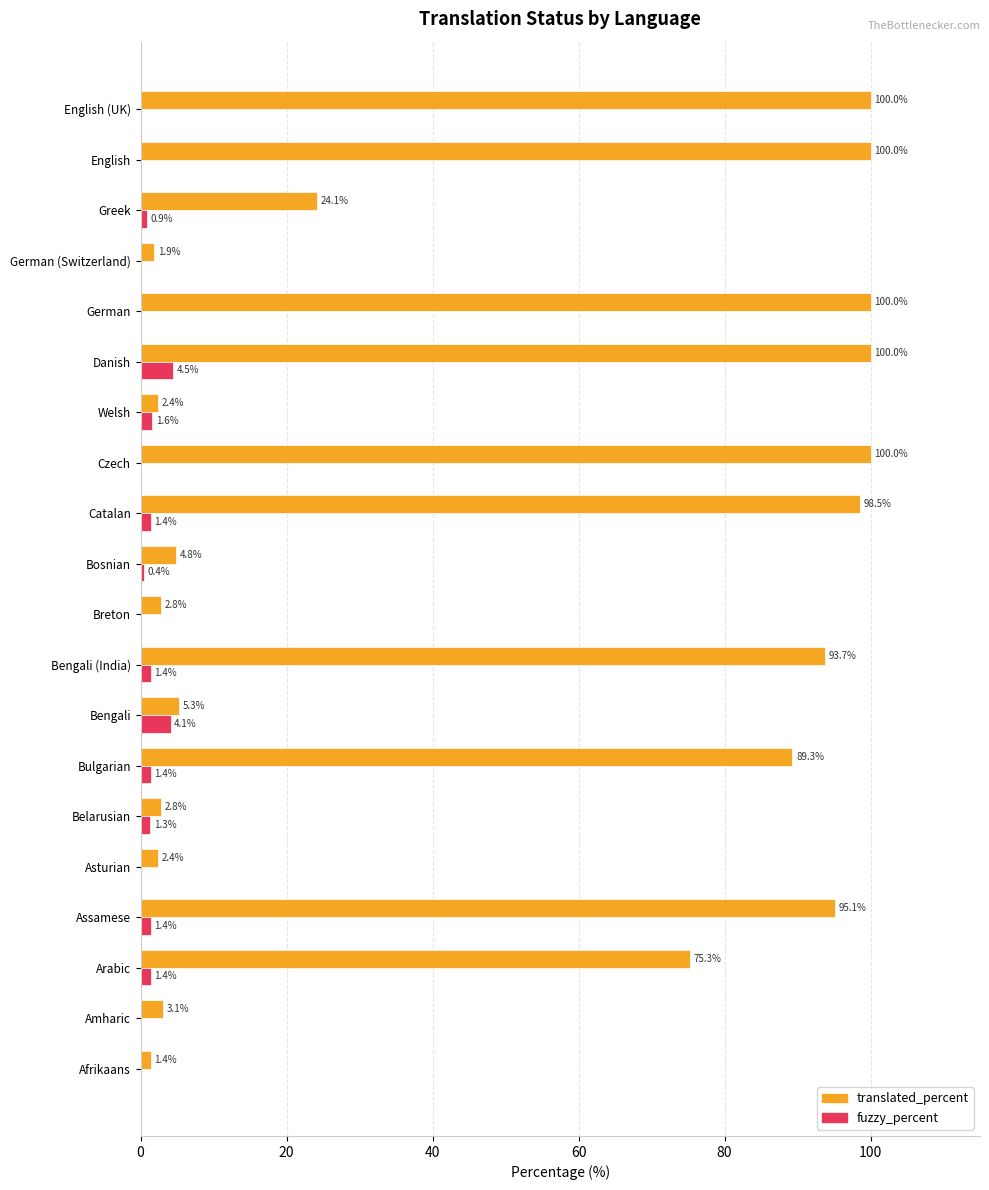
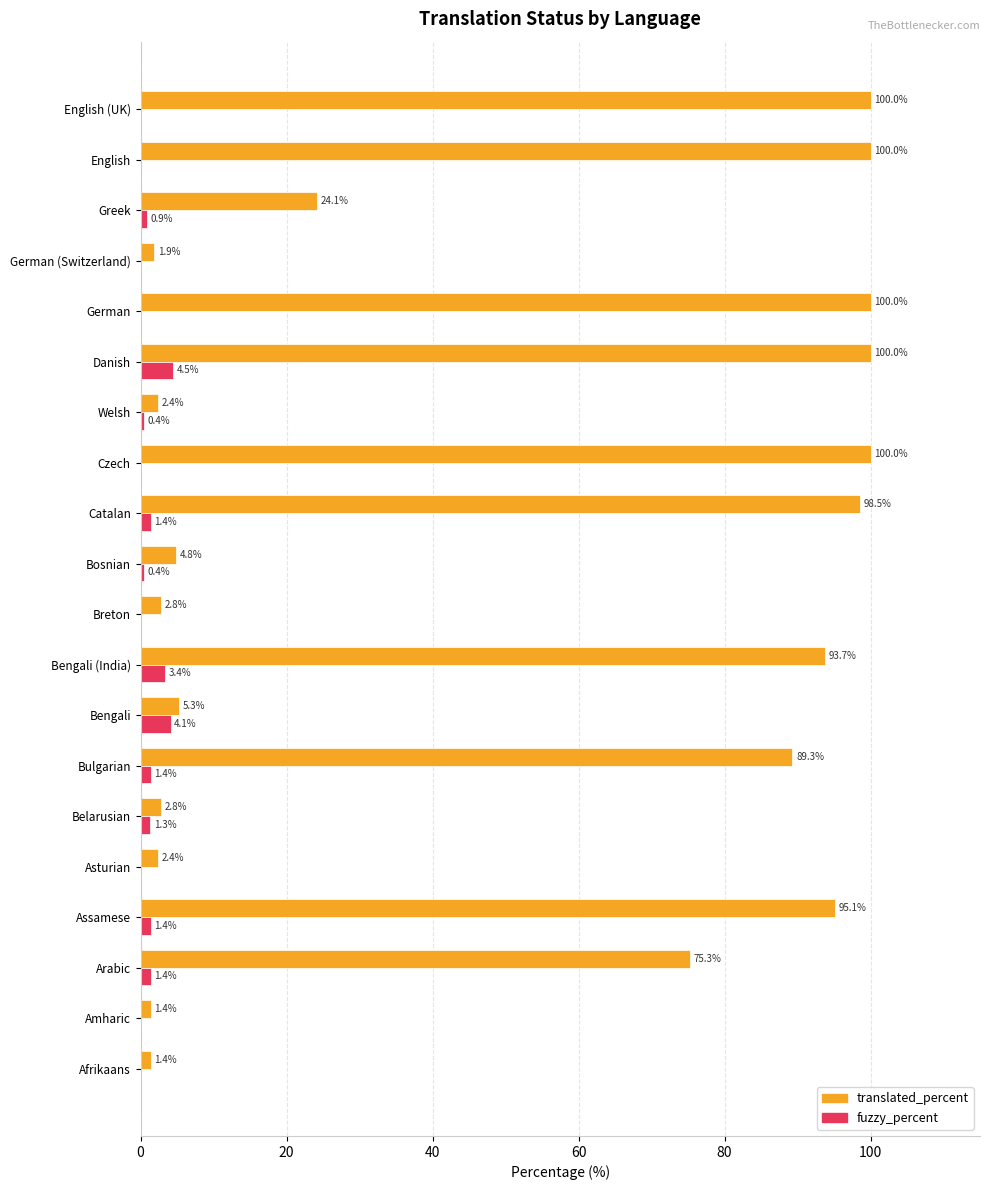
  {
    "translated_percent": {
      "English (UK)": "100.0%",
      "English": "100.0%",
      "Greek": "24.1%",
      "German (Switzerland)": "1.9%",
      "German": "100.0%",
      "Danish": "100.0%",
      "Welsh": "2.4%",
      "Czech": "100.0%",
      "Catalan": "98.5%",
      "Bosnian": "4.8%",
      "Breton": "2.8%",
      "Bengali (India)": "93.7%",
      "Bengali": "5.3%",
      "Bulgarian": "89.3%",
      "Belarusian": "2.8%",
      "Asturian": "2.4%",
      "Assamese": "95.1%",
      "Arabic": "75.3%",
-     "Amharic": "3.1%",
+     "Amharic": "1.4%",
      "Afrikaans": "1.4%"
    },
    "fuzzy_percent": {
      "Greek": "0.9%",
      "Danish": "4.5%",
-     "Welsh": "1.6%",
+     "Welsh": "0.4%",
      "Catalan": "1.4%",
      "Bosnian": "0.4%",
-     "Bengali (India)": "1.4%",
+     "Bengali (India)": "3.4%",
      "Bengali": "4.1%",
      "Bulgarian": "1.4%",
      "Belarusian": "1.3%",
      "Assamese": "1.4%",
      "Arabic": "1.4%"
    }
  }
